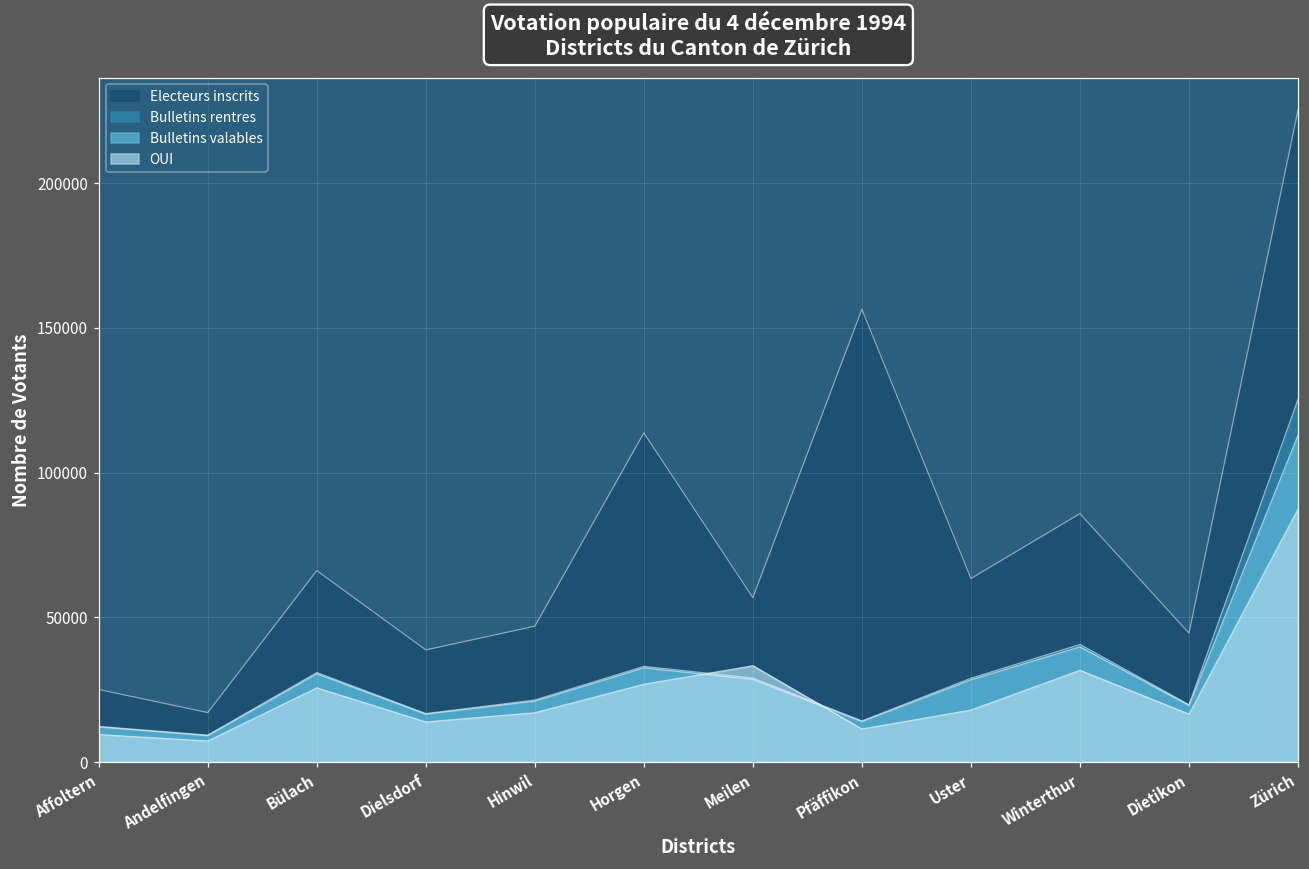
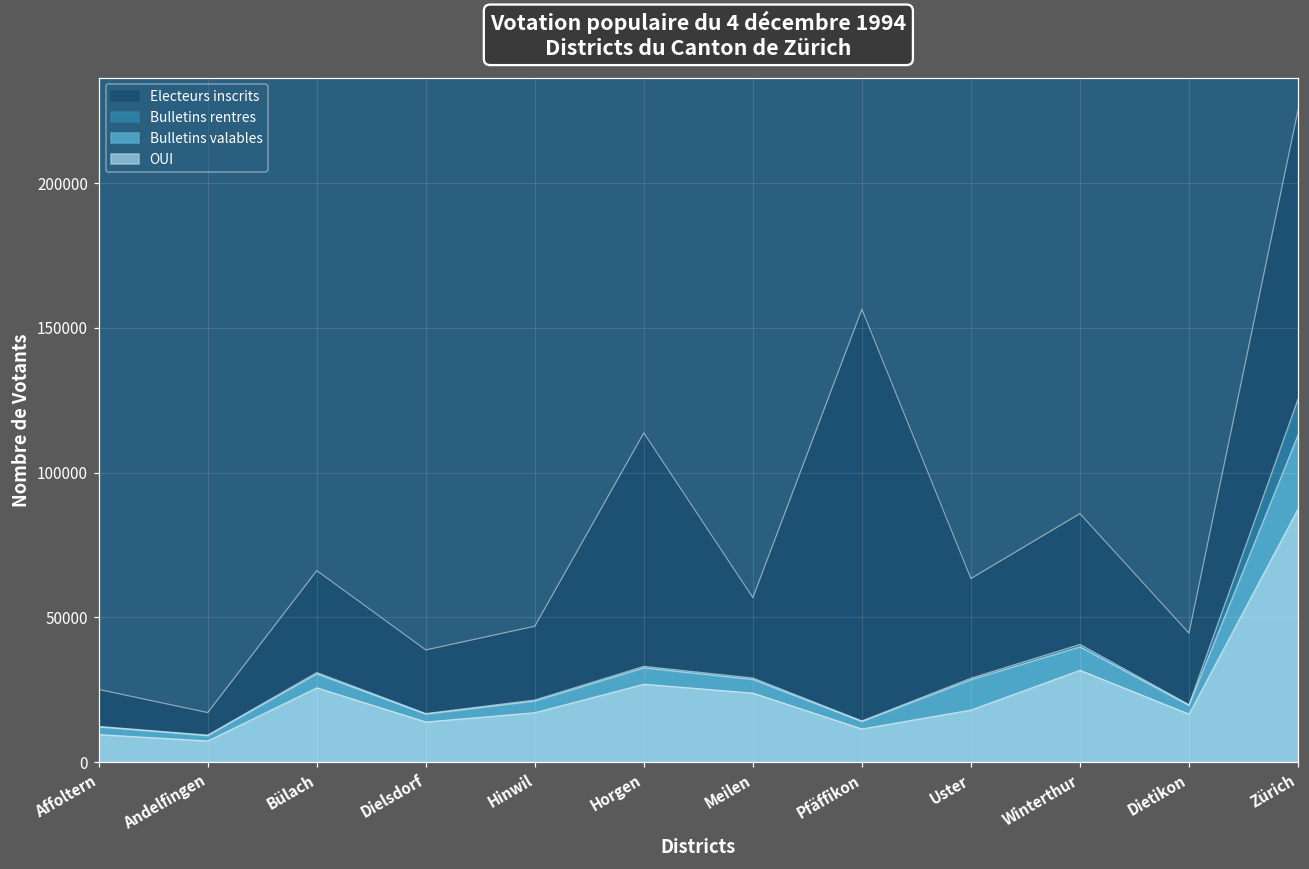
  {
    "Electeurs inscrits": {
      "Affoltern": 25000,
      "Andelfingen": 17000,
      "Bülach": 66000,
      "Dielsdorf": 39000,
      "Hinwil": 47000,
      "Horgen": 114000,
      "Meilen": 57000,
      "Pfäffikon": 156000,
      "Uster": 63000,
      "Winterthur": 86000,
      "Dietikon": 45000,
      "Zürich": 225000
    },
    "Bulletins rentres": {
      "Zürich": 125000
    },
    "Bulletins valables": {
      "Zürich": 113000
    },
    "OUI": {
      "Affoltern": 10000,
      "Andelfingen": 7000,
      "Bülach": 26000,
      "Dielsdorf": 14000,
      "Hinwil": 17000,
      "Horgen": 27000,
-     "Meilen": 33000,
+     "Meilen": 24000,
      "Pfäffikon": 11000,
      "Uster": 18000,
      "Winterthur": 32000,
      "Dietikon": 17000,
      "Zürich": 87000
    }
  }
